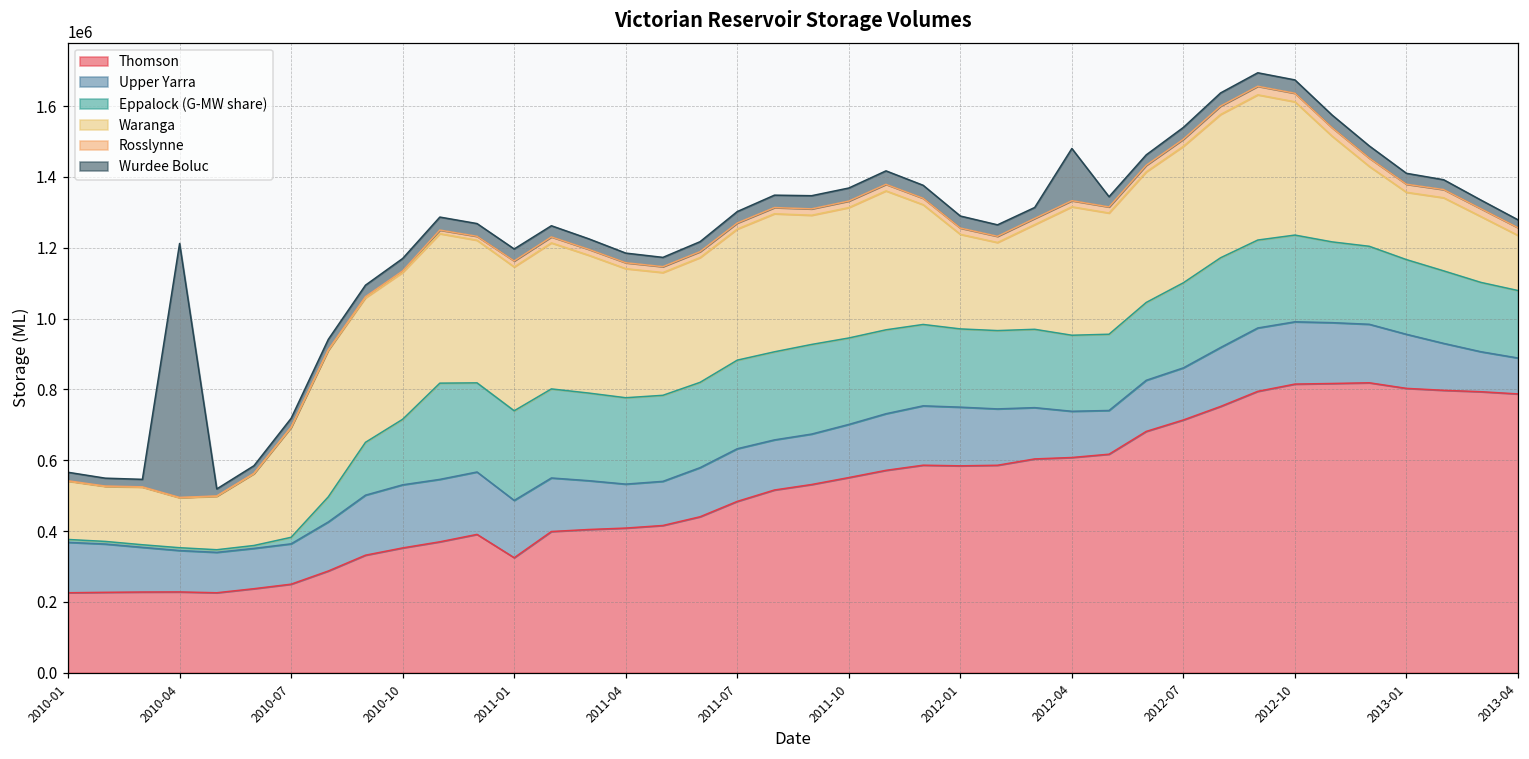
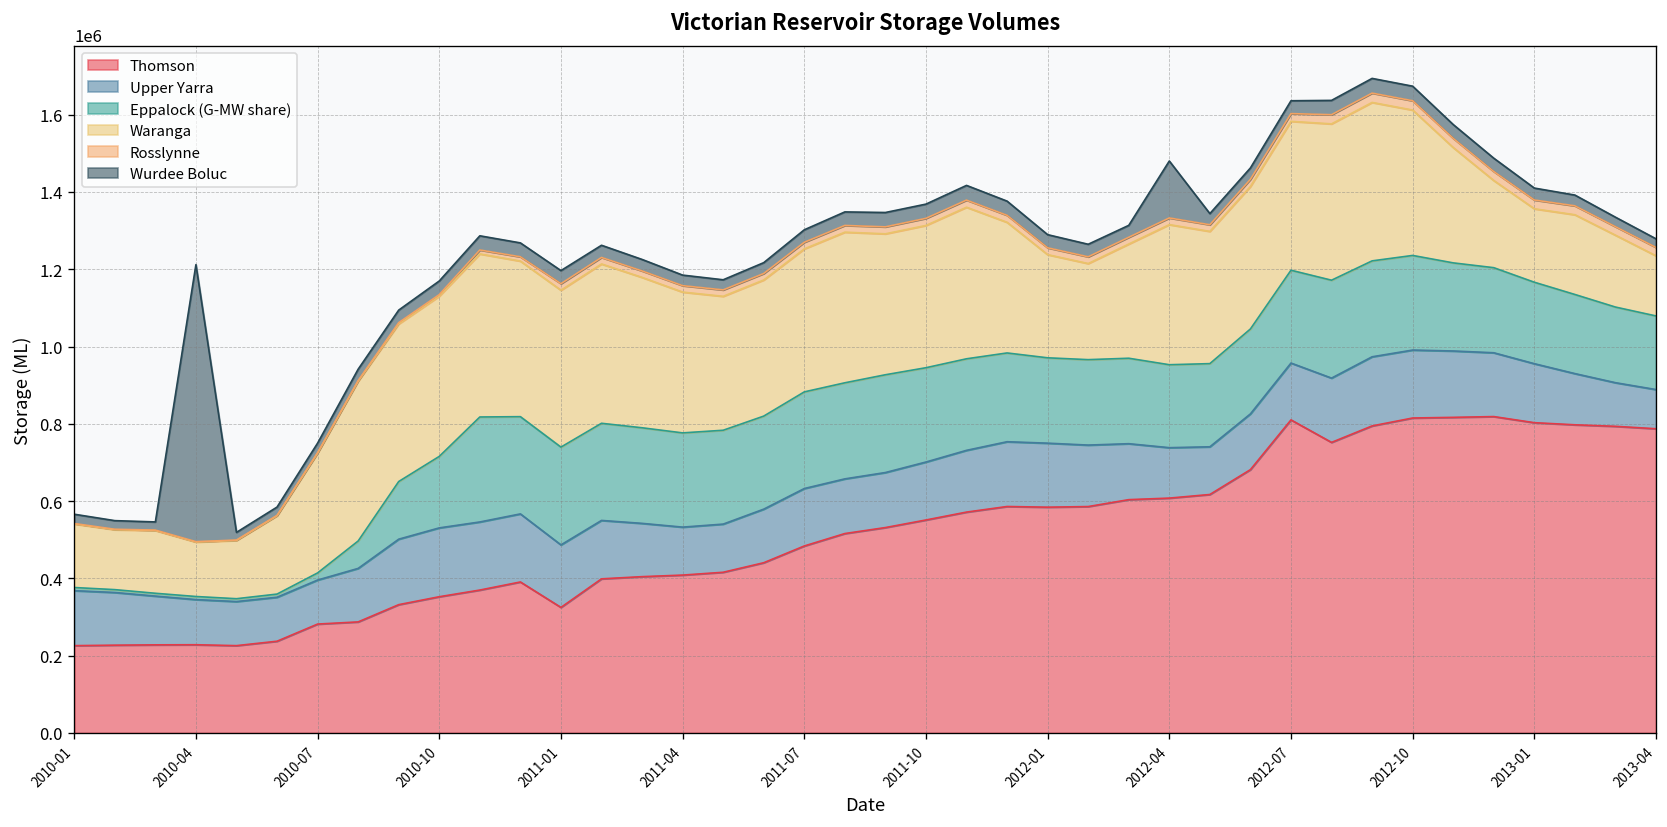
  {
    "Thomson": {
      "2010-01": 230000,
      "2010-04": 230000,
-     "2010-07": 250000,
+     "2010-07": 280000,
      "2010-10": 350000,
      "2011-01": 320000,
      "2011-04": 410000,
      "2011-07": 480000,
      "2011-10": 550000,
      "2012-01": 580000,
      "2012-04": 610000,
-     "2012-07": 710000,
+     "2012-07": 810000,
      "2012-10": 820000,
      "2013-01": 800000,
      "2013-04": 790000
    },
    "Wurdee Boluc": {
      "2010-01": 20000,
      "2010-04": 720000,
      "2010-07": 20000,
      "2010-10": 40000,
      "2011-01": 30000,
      "2011-04": 30000,
      "2011-07": 30000,
      "2011-10": 40000,
      "2012-01": 30000,
      "2012-04": 150000,
      "2012-07": 30000,
      "2012-10": 40000,
      "2013-01": 30000,
      "2013-04": 20000
    }
  }
